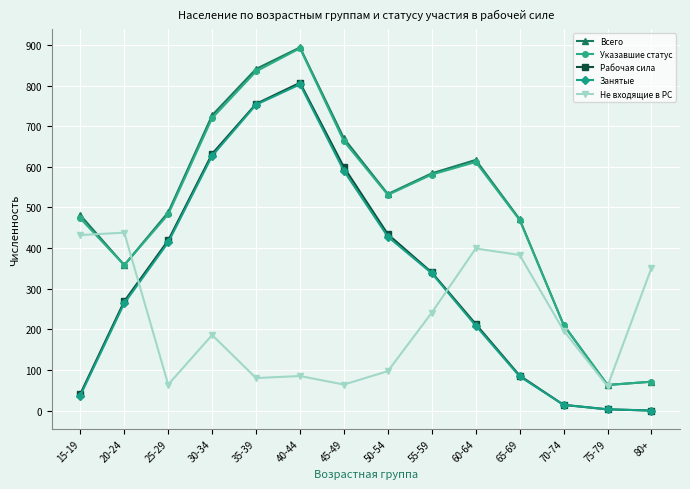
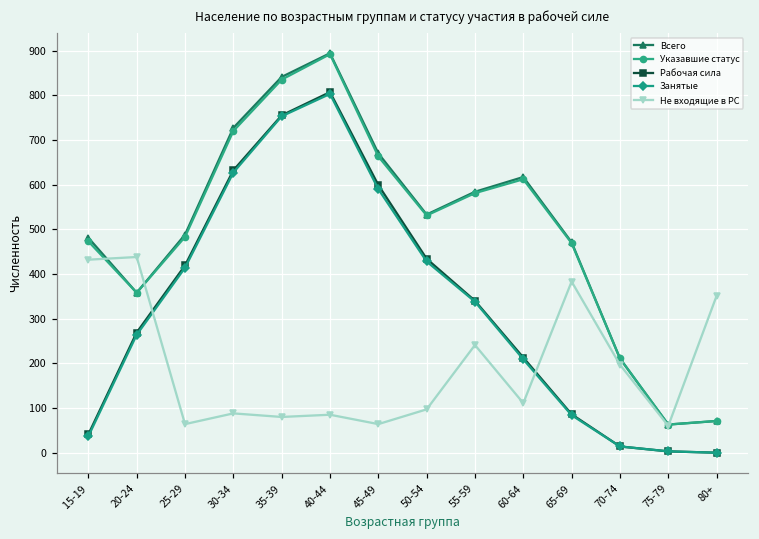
  {
    "Не входящие в РС": {
      "15-19": 430,
      "20-24": 440,
      "25-29": 60,
-     "30-34": 190,
+     "30-34": 90,
      "35-39": 80,
      "40-44": 90,
      "45-49": 60,
      "50-54": 100,
      "55-59": 240,
-     "60-64": 400,
+     "60-64": 110,
      "65-69": 380,
      "70-74": 200,
      "80+": 350
    }
  }
